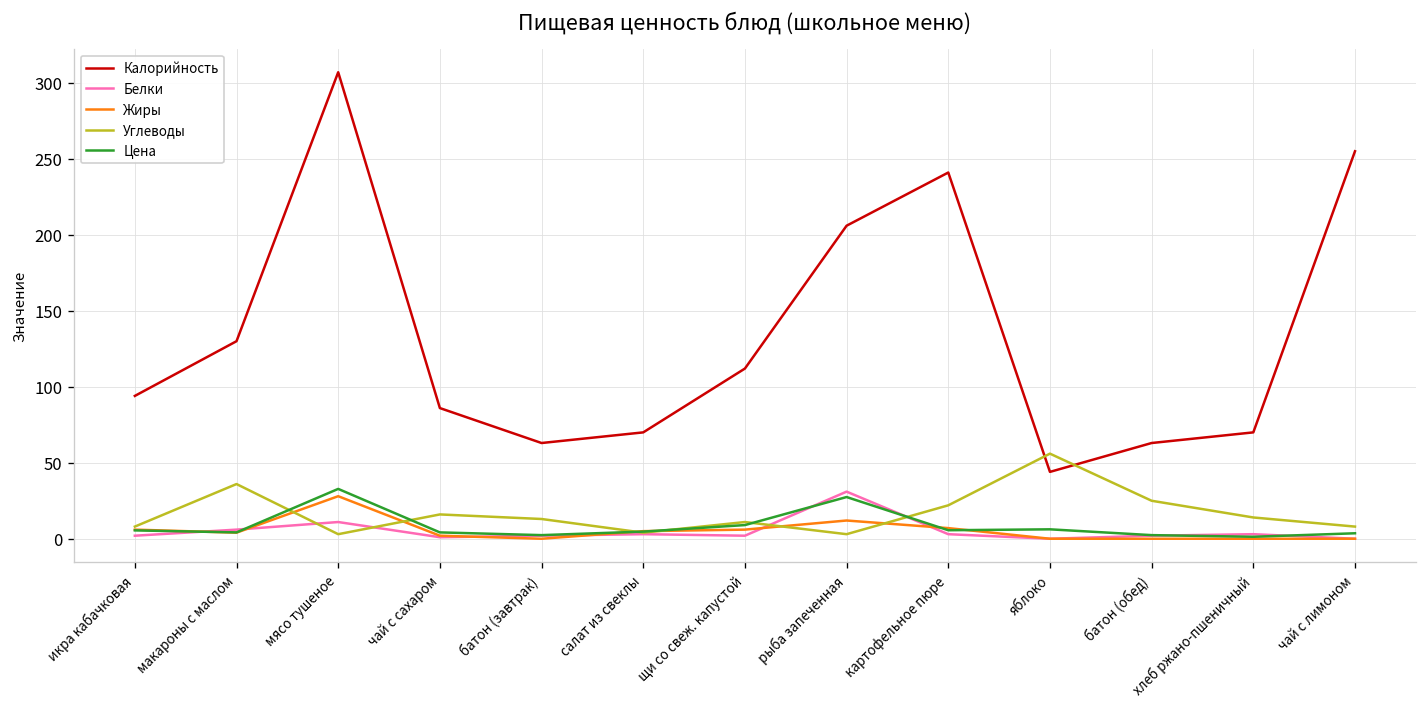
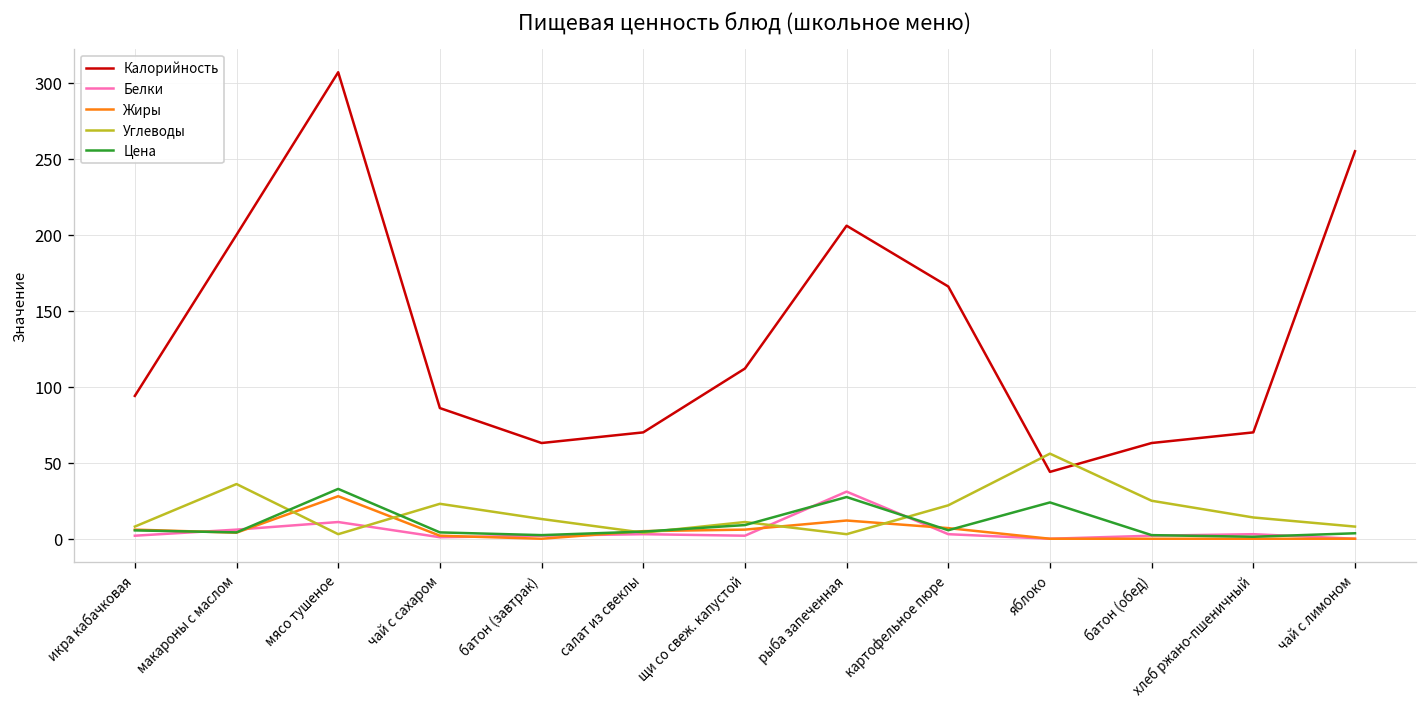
  {
    "Калорийность": {
      "икра кабачковая": 94,
-     "макароны с маслом": 130,
+     "макароны с маслом": 200,
      "мясо тушеное": 307,
      "чай с сахаром": 86,
      "батон (завтрак)": 63,
      "салат из свеклы": 70,
      "щи со свеж. капустой": 112,
      "рыба запеченная": 206,
-     "картофельное пюре": 241,
+     "картофельное пюре": 166,
      "яблоко": 44,
      "батон (обед)": 63,
      "хлеб ржано-пшеничный": 70,
      "чай с лимоном": 255
    },
    "Белки": {
      "икра кабачковая": 2,
      "мясо тушеное": 11,
      "щи со свеж. капустой": 2,
      "рыба запеченная": 31,
      "картофельное пюре": 3
    },
    "Жиры": {
      "мясо тушеное": 28,
      "щи со свеж. капустой": 6,
      "рыба запеченная": 12
    },
    "Углеводы": {
      "макароны с маслом": 36,
      "мясо тушеное": 3,
-     "чай с сахаром": 16,
+     "чай с сахаром": 23,
      "батон (завтрак)": 13,
      "рыба запеченная": 3,
      "картофельное пюре": 22,
      "яблоко": 56,
      "батон (обед)": 25,
      "хлеб ржано-пшеничный": 14,
      "чай с лимоном": 8
    },
    "Цена": {
      "мясо тушеное": 33,
      "чай с сахаром": 4,
      "рыба запеченная": 27,
-     "яблоко": 6,
+     "яблоко": 24,
      "чай с лимоном": 4
    }
  }
